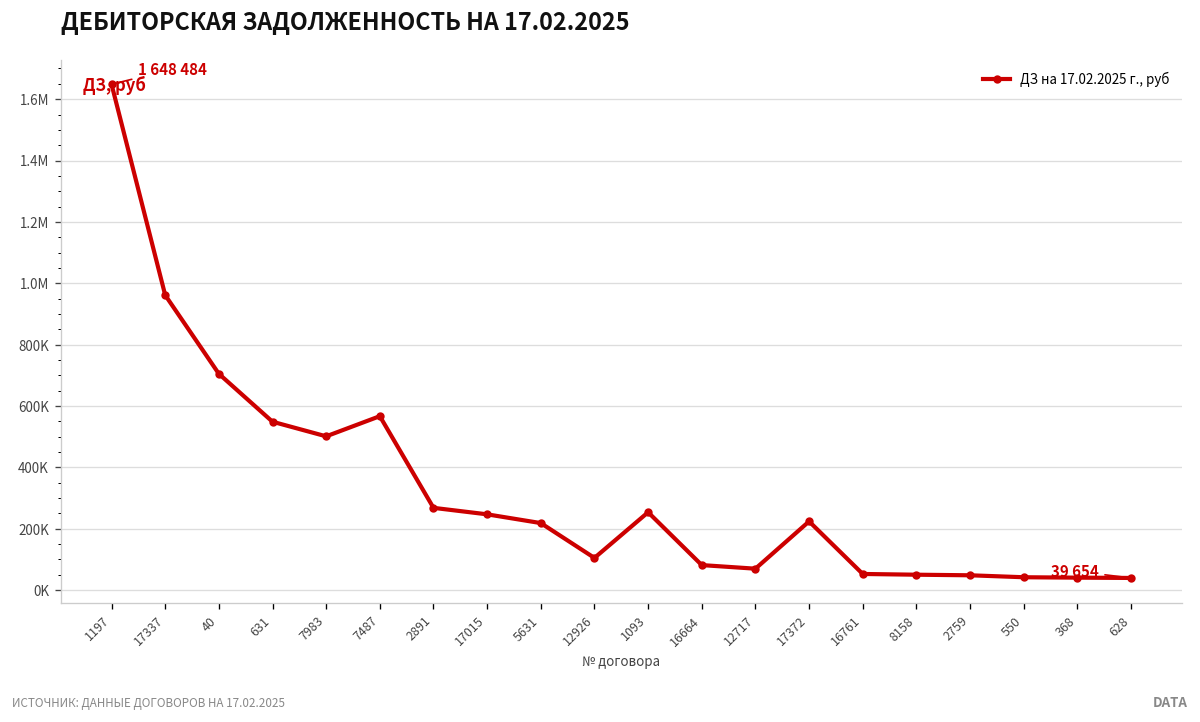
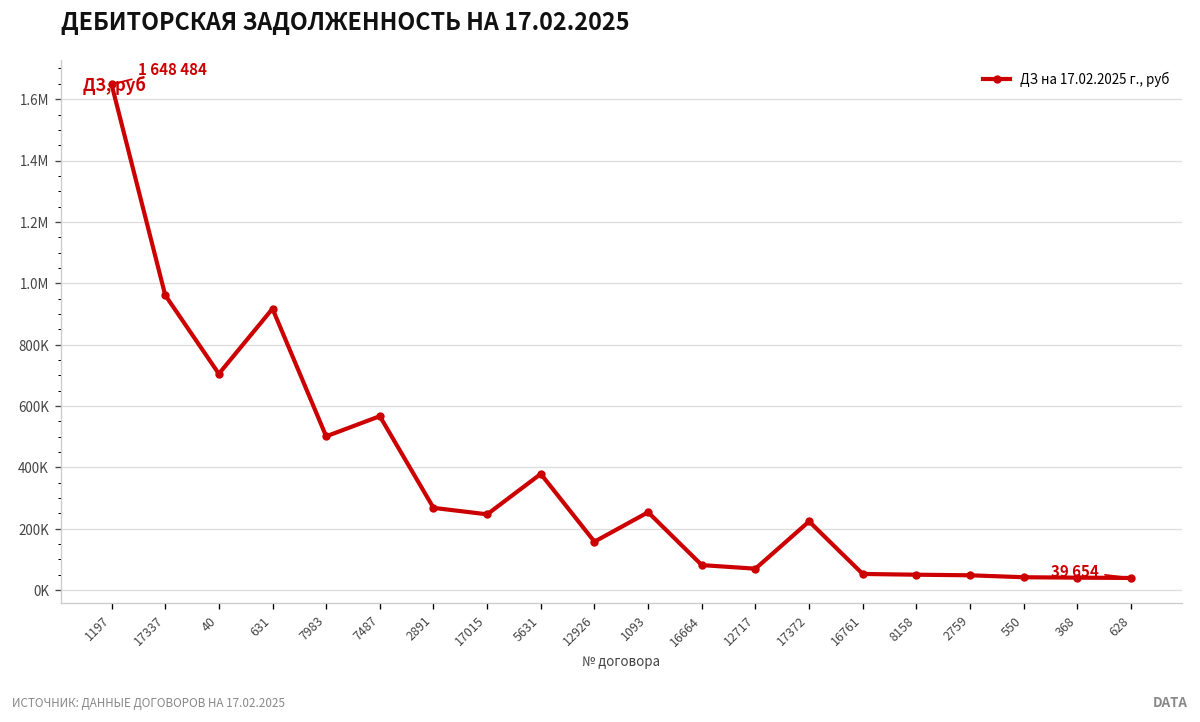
  {
    "17337": 960000,
    "40": 700000,
-   "631": 550000,
+   "631": 920000,
    "7983": 500000,
    "7487": 570000,
    "2891": 270000,
    "17015": 250000,
-   "5631": 220000,
-   "12926": 100000,
+   "5631": 380000,
+   "12926": 160000,
    "1093": 250000,
    "16664": 80000,
    "12717": 70000,
    "17372": 220000,
    "16761": 50000,
    "8158": 50000,
    "2759": 50000,
    "550": 40000,
    "628": 40000
  }
